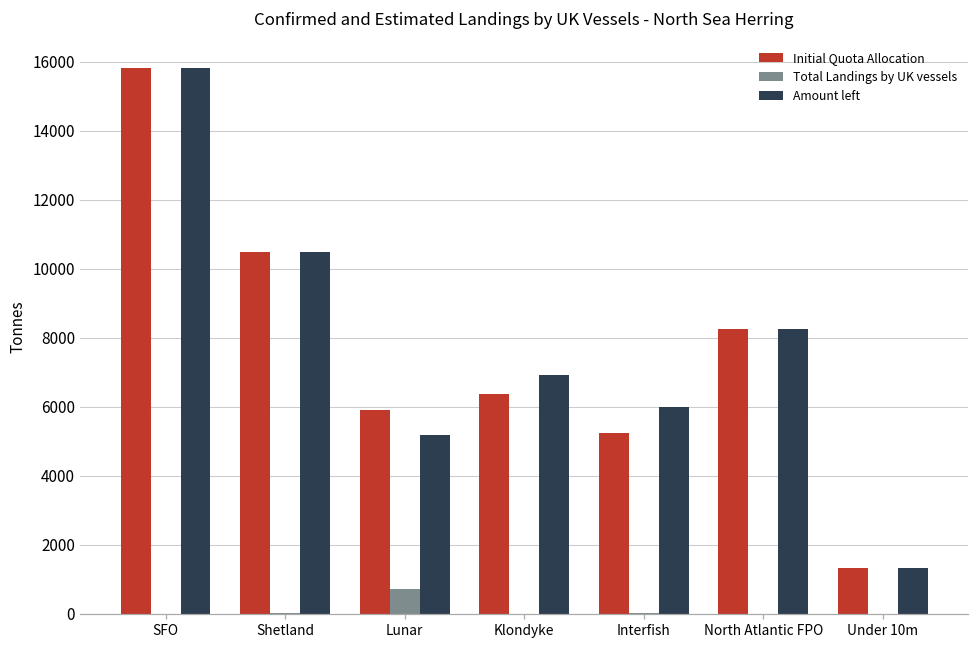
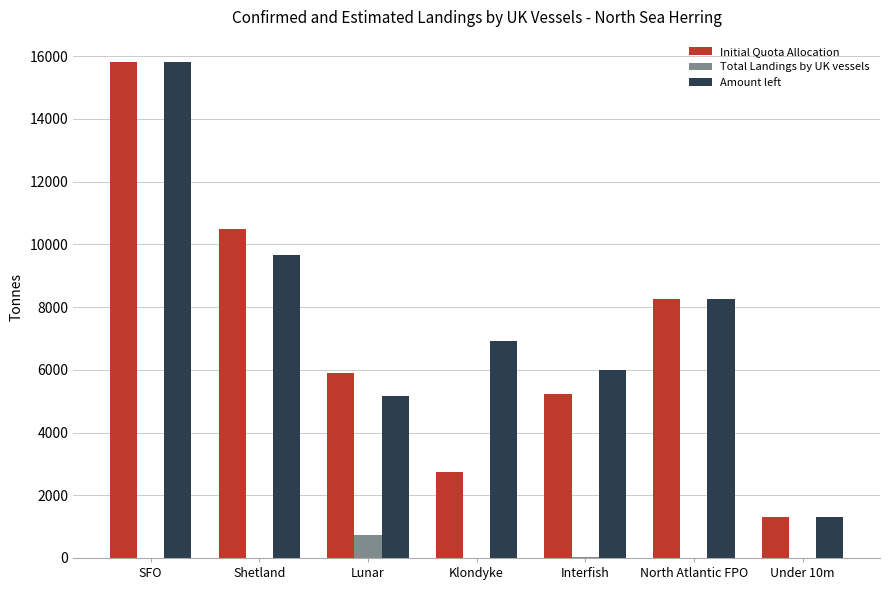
  {
    "Initial Quota Allocation": {
      "SFO": 15800,
      "Shetland": 10500,
      "Lunar": 5900,
-     "Klondyke": 6400,
+     "Klondyke": 2700,
      "Interfish": 5200,
      "North Atlantic FPO": 8300,
      "Under 10m": 1300
    },
    "Total Landings by UK vessels": {
      "Lunar": 700,
      "Klondyke": 0,
      "North Atlantic FPO": 0
    },
    "Amount left": {
      "SFO": 15800,
-     "Shetland": 10500,
+     "Shetland": 9700,
      "Lunar": 5200,
      "Klondyke": 6900,
      "Interfish": 6000,
      "North Atlantic FPO": 8300,
      "Under 10m": 1300
    }
  }
